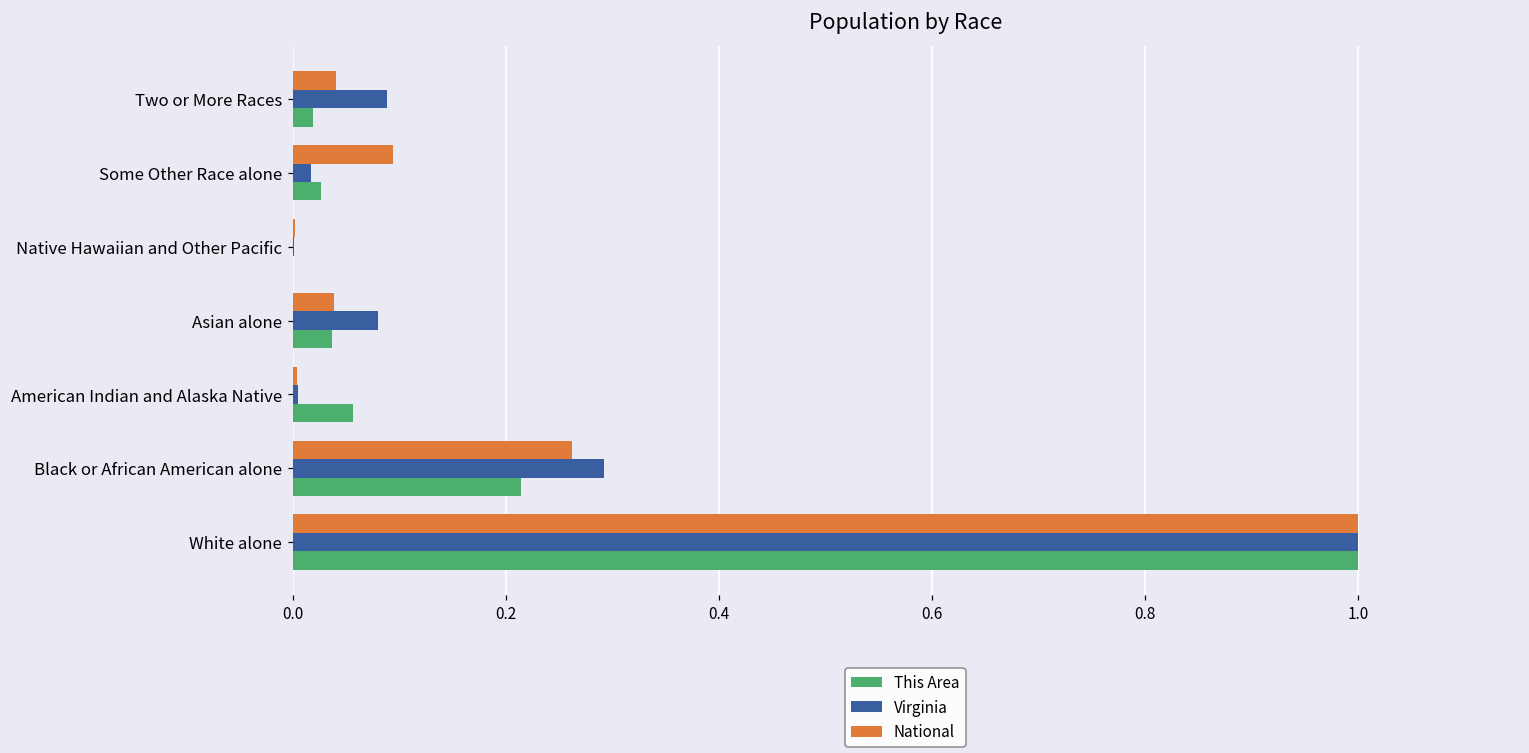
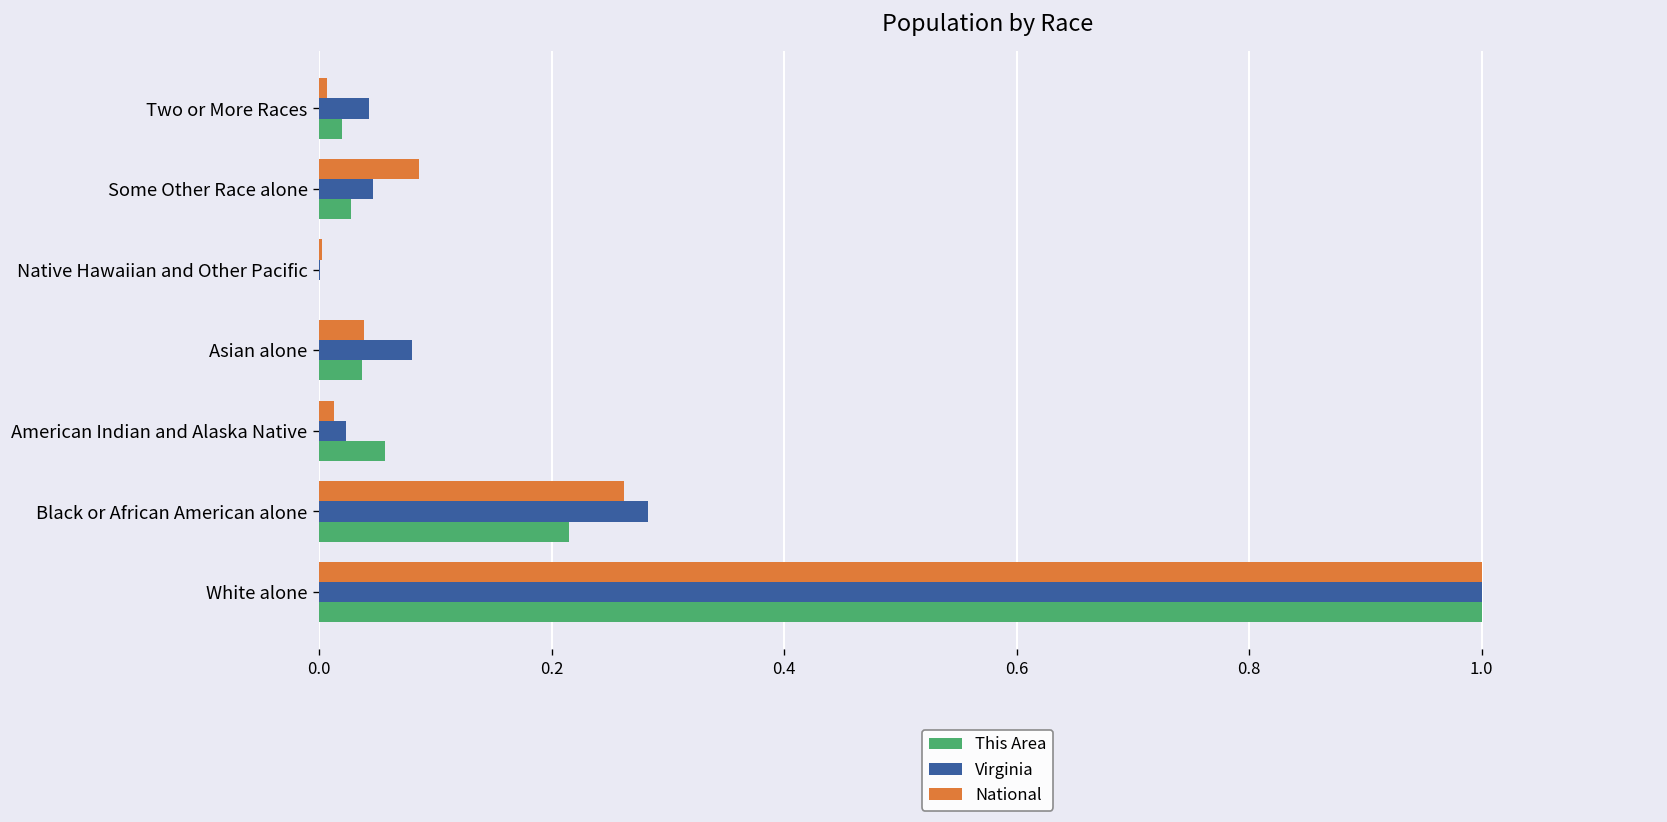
  {
    "This Area": {
      "Two or More Races": 0.02,
      "Some Other Race alone": 0.03,
      "Asian alone": 0.04,
      "American Indian and Alaska Native": 0.06,
      "Black or African American alone": 0.21,
      "White alone": 1.00
    },
    "Virginia": {
-     "Two or More Races": 0.09,
-     "Some Other Race alone": 0.02,
+     "Two or More Races": 0.04,
+     "Some Other Race alone": 0.05,
      "Asian alone": 0.08,
-     "American Indian and Alaska Native": 0.01,
-     "Black or African American alone": 0.29,
+     "American Indian and Alaska Native": 0.02,
+     "Black or African American alone": 0.28,
      "White alone": 1.00
    },
    "National": {
-     "Two or More Races": 0.04,
-     "Some Other Race alone": 0.094,
+     "Two or More Races": 0.01,
+     "Some Other Race alone": 0.085,
      "Asian alone": 0.04,
-     "American Indian and Alaska Native": 0.00,
+     "American Indian and Alaska Native": 0.01,
      "Black or African American alone": 0.26,
      "White alone": 1.00
    }
  }
